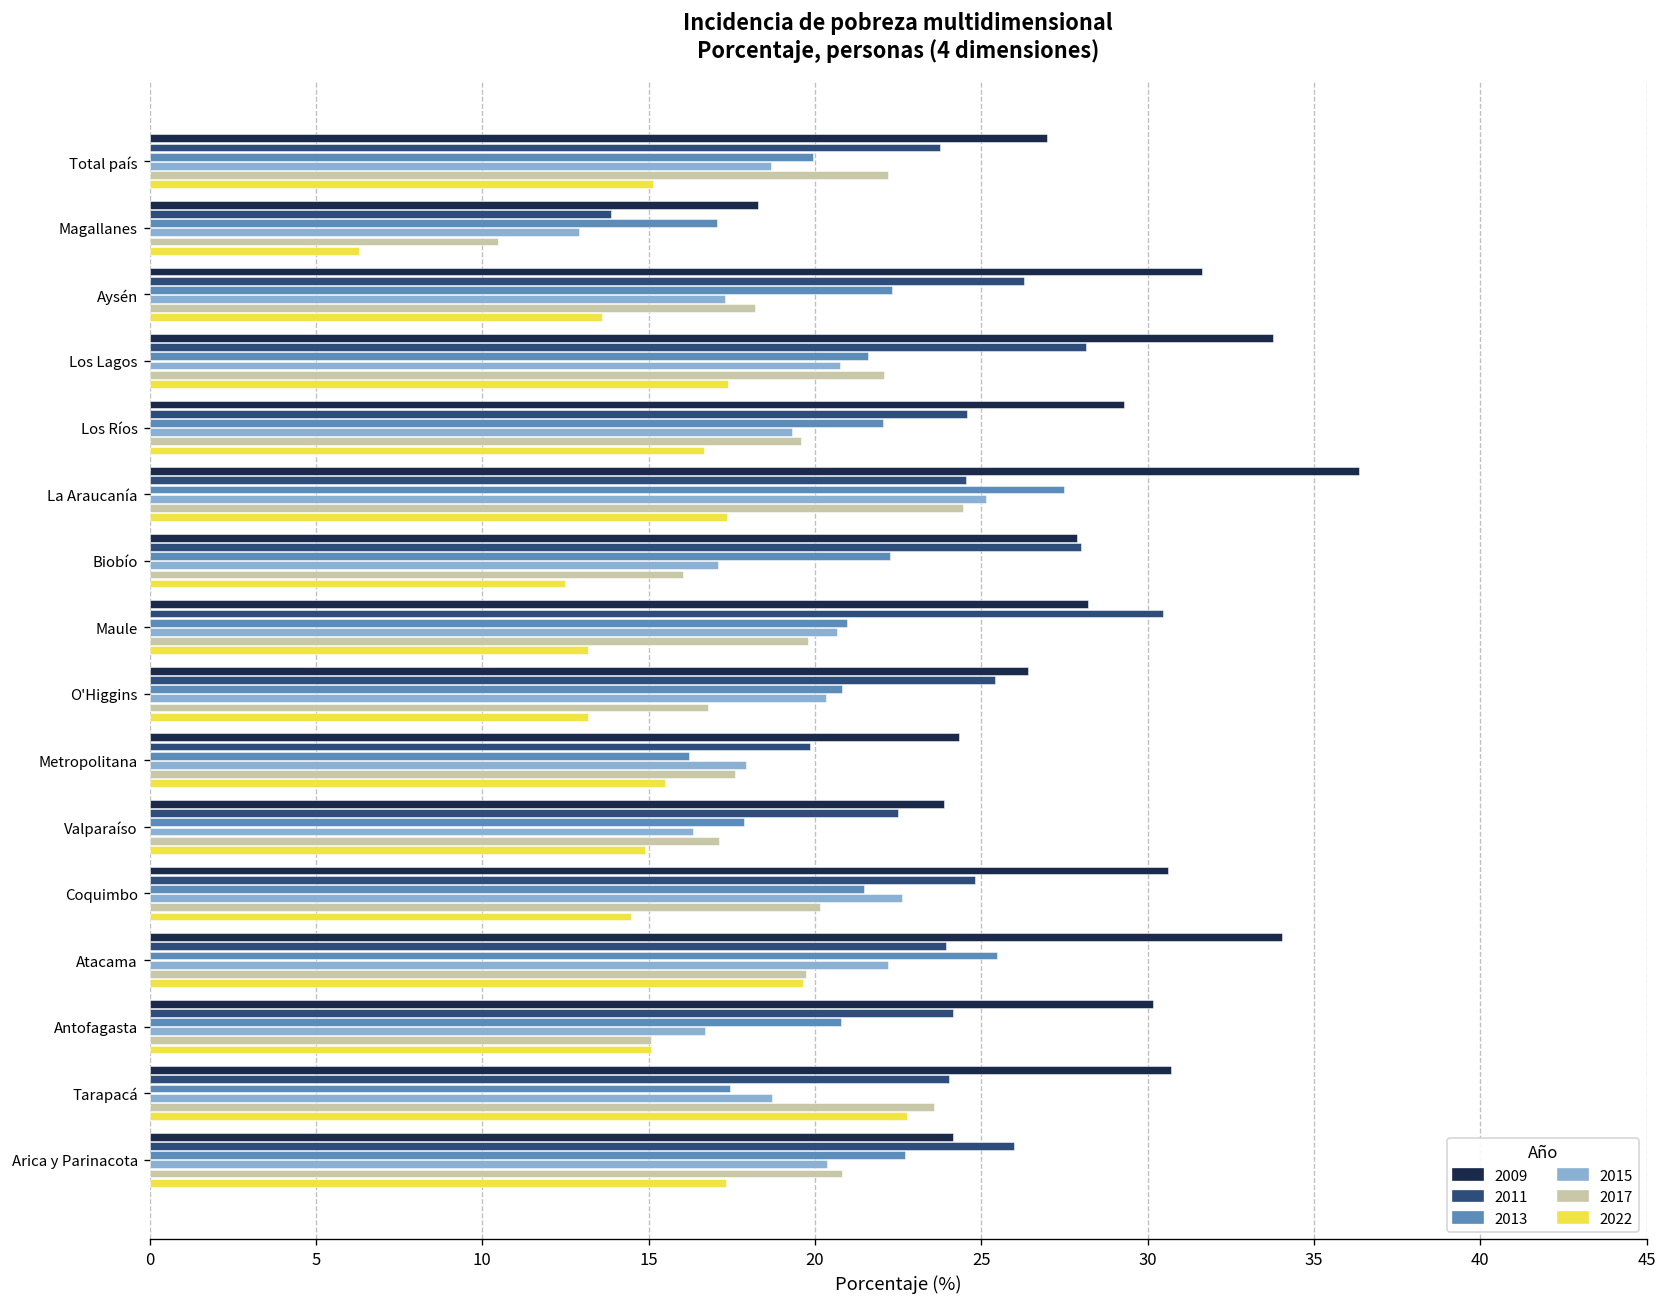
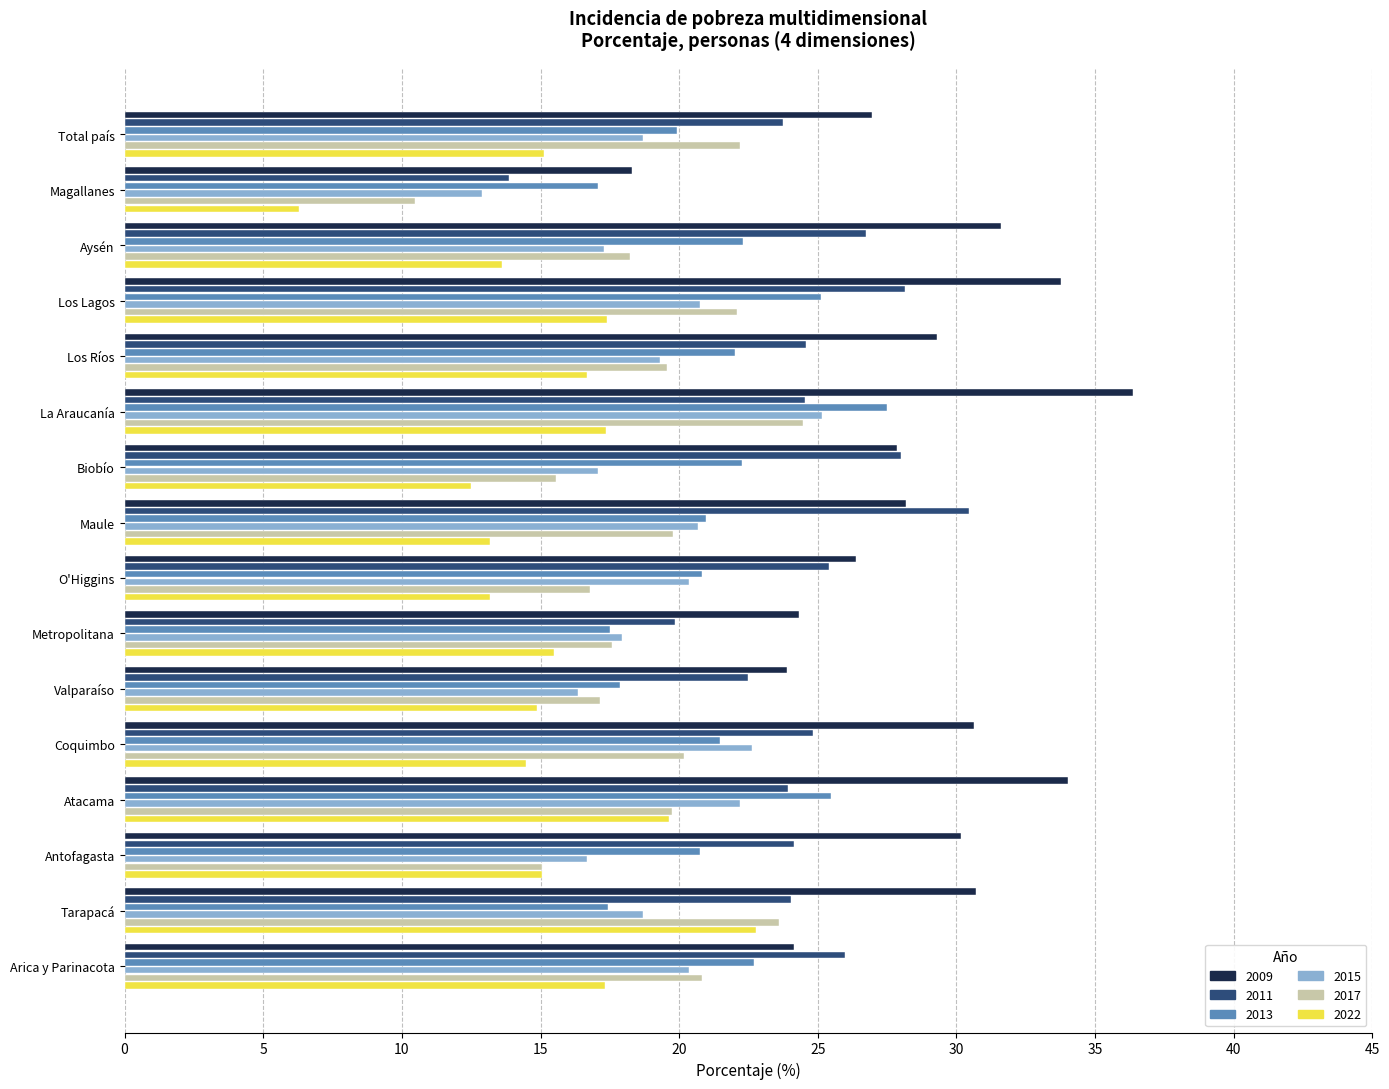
  {
    "2009": {
      "Total país": 27.0,
      "Magallanes": 18.3,
      "Aysén": 31.6,
      "Los Lagos": 33.8,
      "Los Ríos": 29.3,
      "La Araucanía": 36.4,
      "Biobío": 27.9,
      "Maule": 28.2,
      "O'Higgins": 26.4,
      "Metropolitana": 24.3,
      "Valparaíso": 23.9,
      "Coquimbo": 30.6,
      "Atacama": 34.0,
      "Antofagasta": 30.2,
      "Tarapacá": 30.7,
      "Arica y Parinacota": 24.1
    },
    "2011": {
      "Total país": 23.8,
      "Magallanes": 13.9,
-     "Aysén": 26.3,
+     "Aysén": 26.8,
      "Los Lagos": 28.2,
      "Los Ríos": 24.6,
      "La Araucanía": 24.5,
      "Biobío": 28.0,
      "Maule": 30.5,
      "O'Higgins": 25.4,
      "Metropolitana": 19.9,
      "Valparaíso": 22.5,
      "Coquimbo": 24.8,
      "Atacama": 23.9,
      "Antofagasta": 24.2,
      "Tarapacá": 24.0,
      "Arica y Parinacota": 26.0
    },
    "2013": {
      "Total país": 19.9,
      "Magallanes": 17.1,
      "Aysén": 22.3,
-     "Los Lagos": 21.6,
+     "Los Lagos": 25.1,
      "Los Ríos": 22.0,
      "La Araucanía": 27.5,
      "Biobío": 22.3,
      "Maule": 21.0,
      "O'Higgins": 20.8,
-     "Metropolitana": 16.2,
+     "Metropolitana": 17.5,
      "Valparaíso": 17.9,
      "Coquimbo": 21.5,
      "Atacama": 25.5,
      "Antofagasta": 20.8,
      "Tarapacá": 17.5,
      "Arica y Parinacota": 22.7
    },
    "2015": {
      "Total país": 18.7,
      "Magallanes": 12.9,
      "Aysén": 17.3,
      "Los Lagos": 20.8,
      "Los Ríos": 19.3,
      "La Araucanía": 25.1,
      "Biobío": 17.1,
      "Maule": 20.7,
      "O'Higgins": 20.3,
      "Metropolitana": 17.9,
      "Valparaíso": 16.3,
      "Coquimbo": 22.6,
      "Atacama": 22.2,
      "Antofagasta": 16.7,
      "Tarapacá": 18.7,
      "Arica y Parinacota": 20.4
    },
    "2017": {
      "Total país": 22.2,
      "Magallanes": 10.5,
      "Aysén": 18.2,
      "Los Lagos": 22.1,
      "Los Ríos": 19.6,
      "La Araucanía": 24.5,
-     "Biobío": 16.0,
+     "Biobío": 15.6,
      "Maule": 19.8,
      "O'Higgins": 16.8,
      "Metropolitana": 17.6,
      "Valparaíso": 17.1,
      "Coquimbo": 20.2,
      "Atacama": 19.7,
      "Antofagasta": 15.1,
      "Tarapacá": 23.6,
      "Arica y Parinacota": 20.8
    },
    "2022": {
      "Total país": 15.1,
      "Magallanes": 6.3,
      "Aysén": 13.6,
      "Los Lagos": 17.4,
      "Los Ríos": 16.7,
      "La Araucanía": 17.4,
      "Biobío": 12.5,
      "Maule": 13.2,
      "O'Higgins": 13.2,
      "Metropolitana": 15.5,
      "Valparaíso": 14.9,
      "Coquimbo": 14.5,
      "Atacama": 19.6,
      "Antofagasta": 15.1,
      "Tarapacá": 22.8,
      "Arica y Parinacota": 17.3
    }
  }
